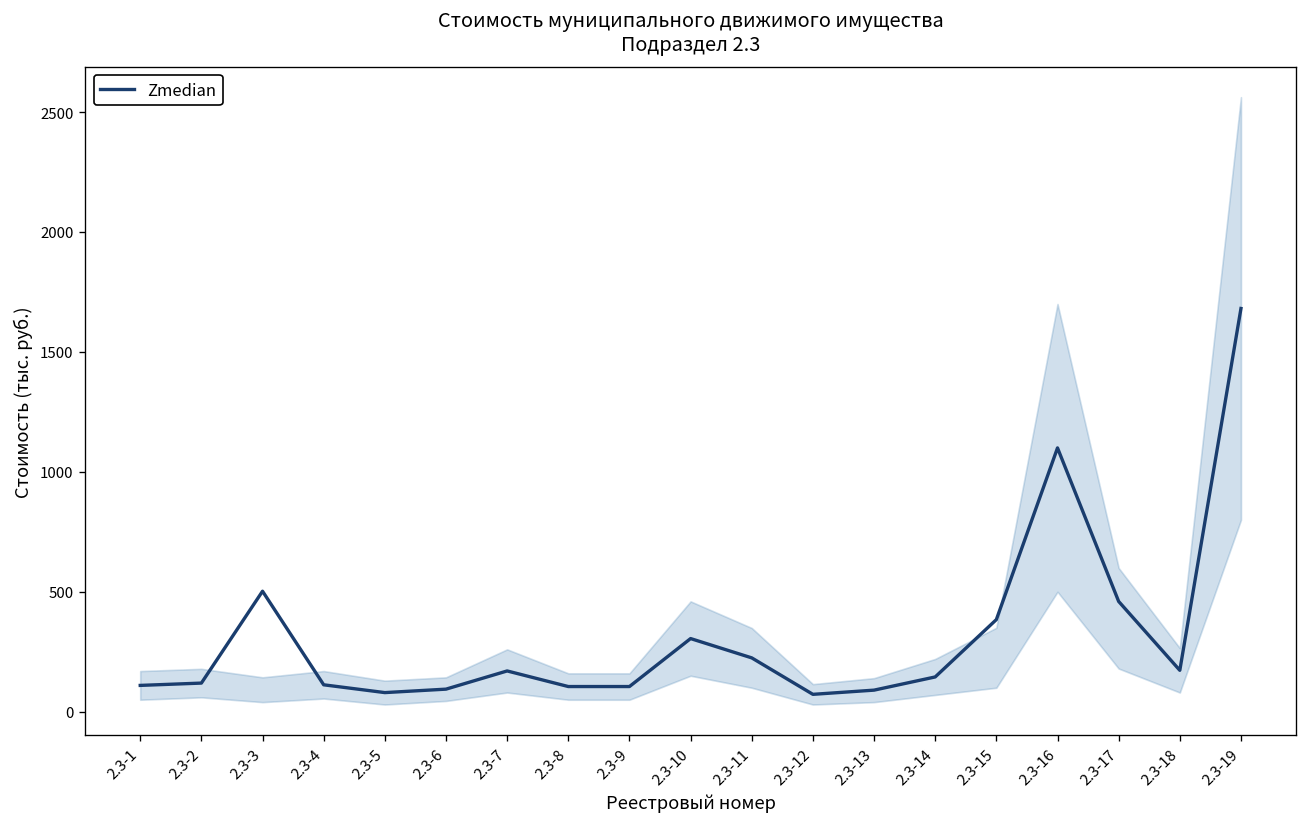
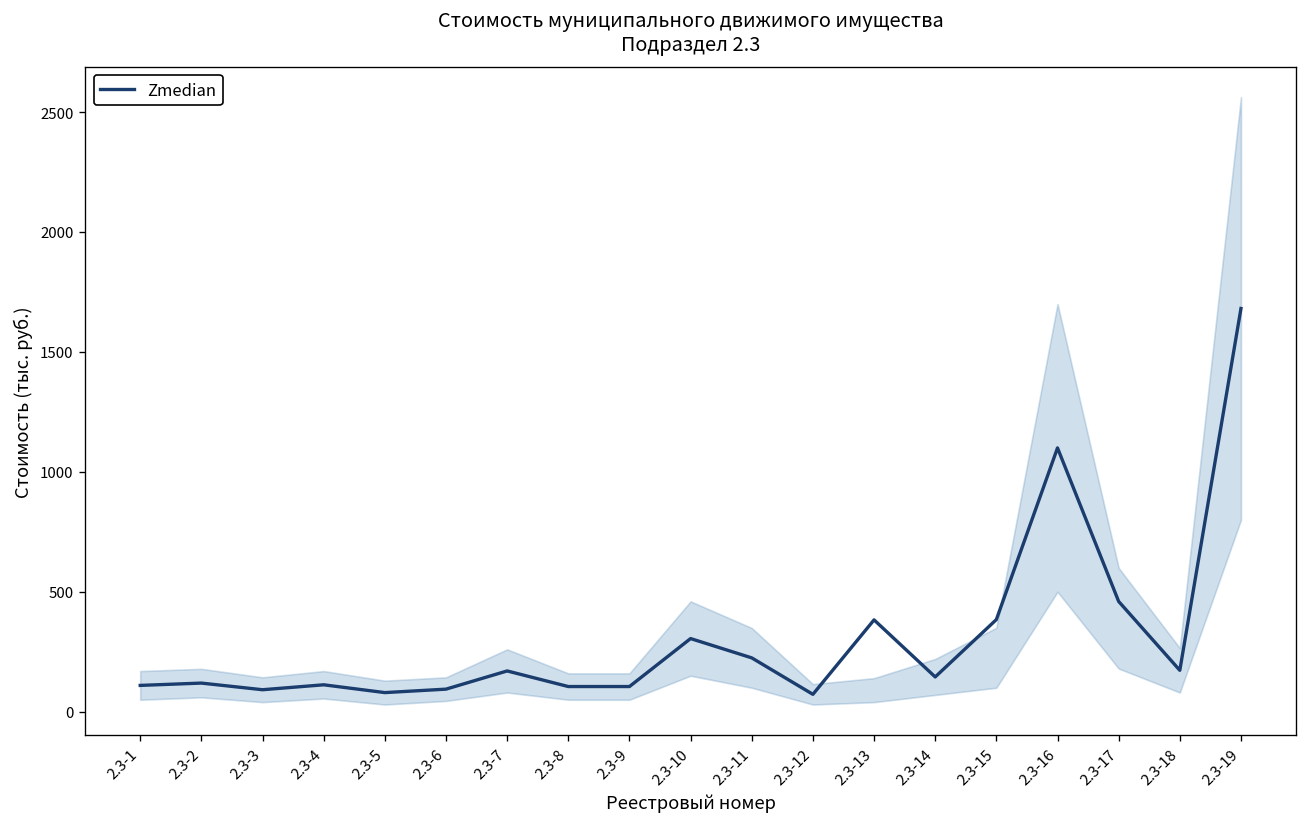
  {
    "Zmedian": {
      "2.3-1": 110,
      "2.3-2": 120,
-     "2.3-3": 500,
+     "2.3-3": 90,
      "2.3-4": 110,
      "2.3-5": 80,
      "2.3-6": 90,
      "2.3-7": 170,
      "2.3-8": 110,
      "2.3-9": 110,
      "2.3-10": 310,
      "2.3-11": 220,
      "2.3-12": 70,
-     "2.3-13": 90,
+     "2.3-13": 380,
      "2.3-14": 150,
      "2.3-15": 380,
      "2.3-16": 1100,
      "2.3-17": 460,
      "2.3-18": 170,
      "2.3-19": 1680
    }
  }
